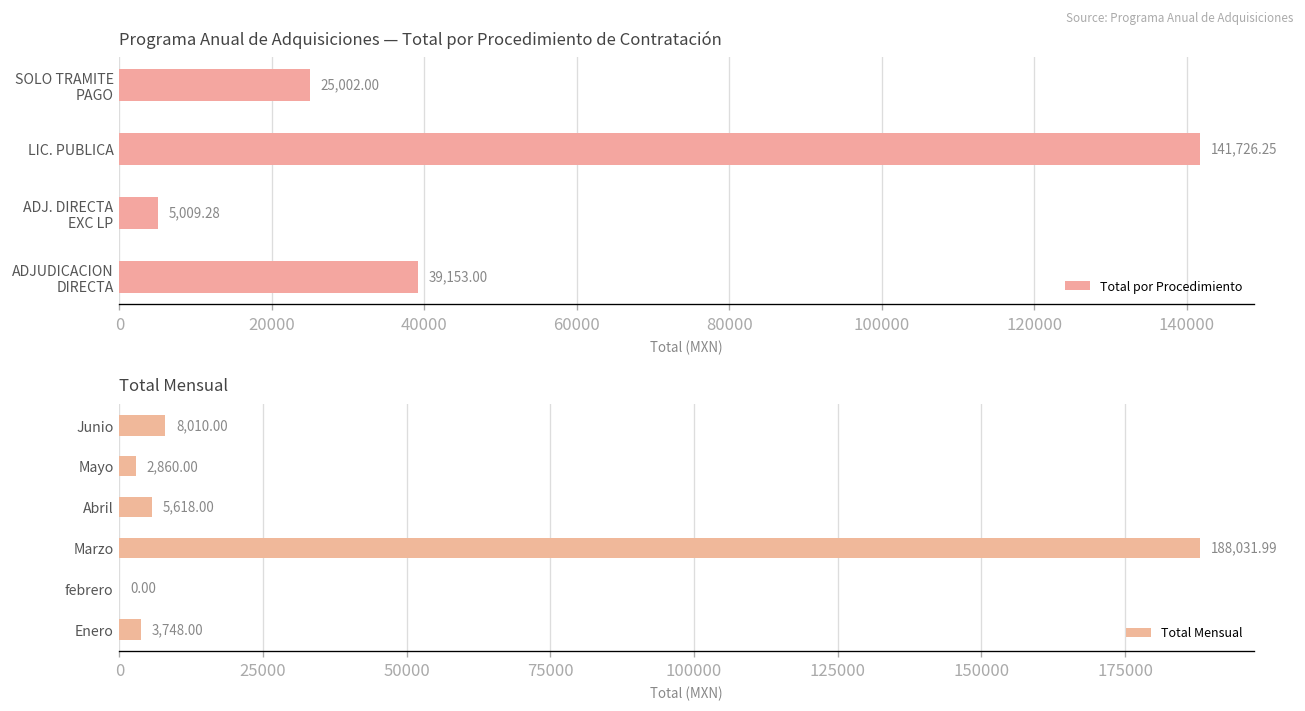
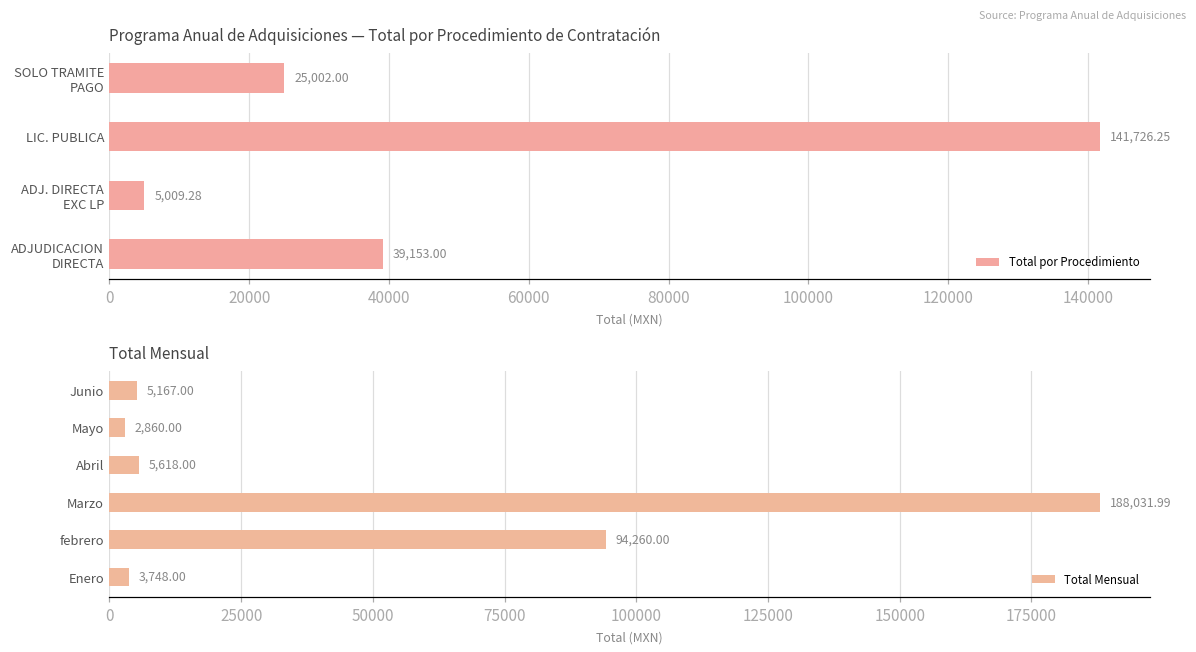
  {
    "Programa Anual de Adquisiciones — Total por Procedimiento de Contratación": {
      "SOLO TRAMITE PAGO": "25,002.00",
      "LIC. PUBLICA": "141,726.25",
      "ADJ. DIRECTA EXC LP": "5,009.28",
      "ADJUDICACION DIRECTA": "39,153.00"
    },
    "Total Mensual": {
-     "Junio": "8,010.00",
+     "Junio": "5,167.00",
      "Mayo": "2,860.00",
      "Abril": "5,618.00",
      "Marzo": "188,031.99",
-     "febrero": "0.00",
+     "febrero": "94,260.00",
      "Enero": "3,748.00"
    }
  }
